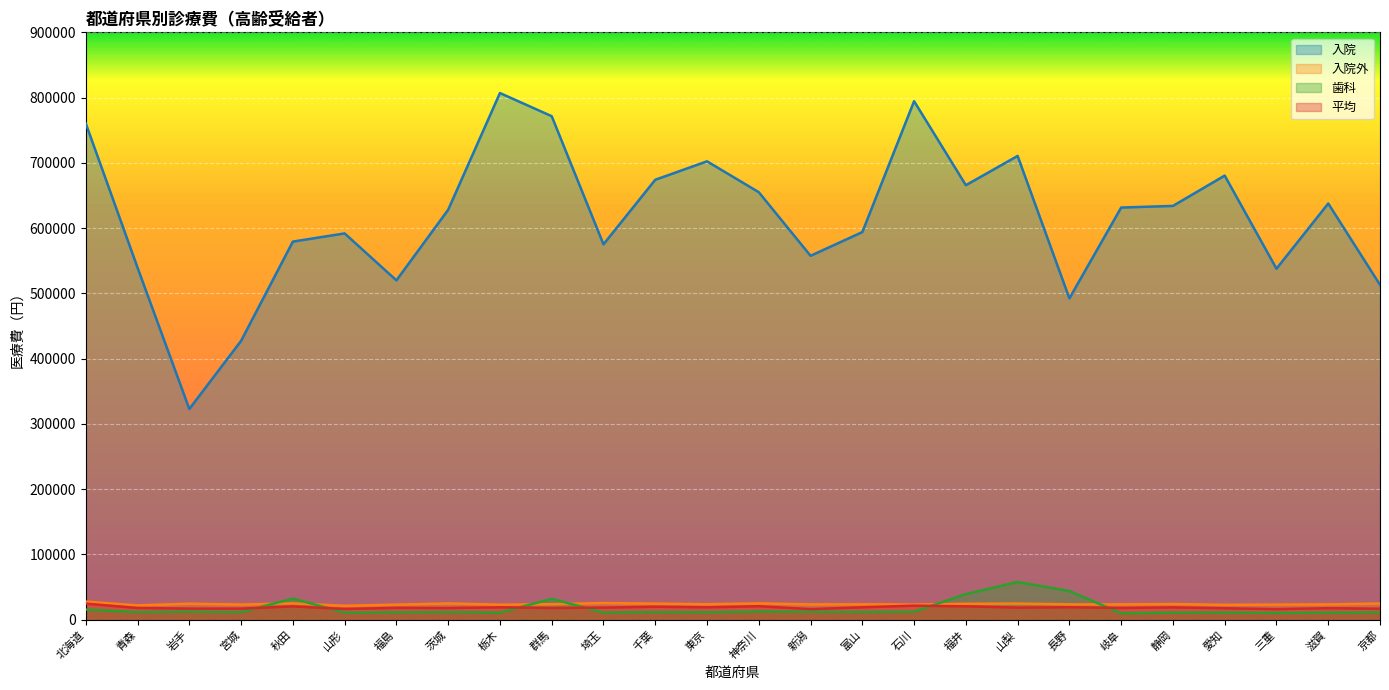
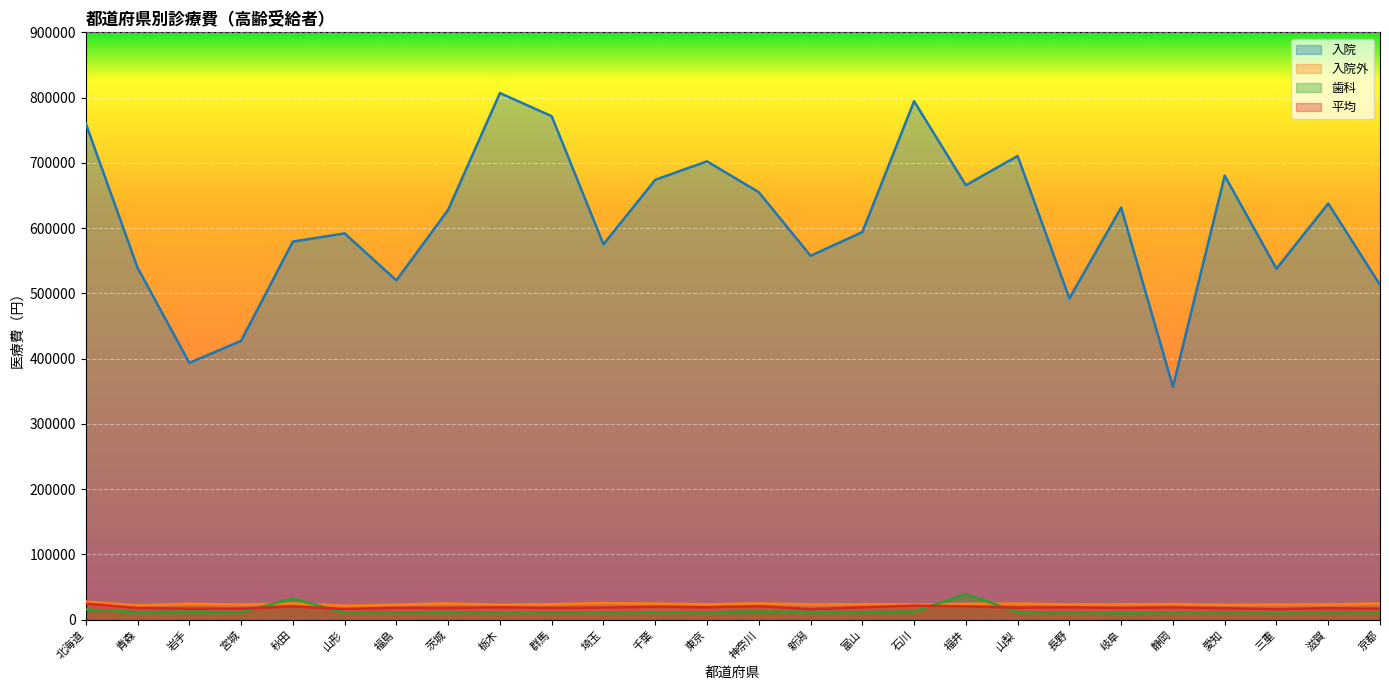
  {
    "入院": {
      "北海道": 760000,
      "青森": 540000,
-     "岩手": 320000,
+     "岩手": 390000,
      "宮城": 430000,
      "秋田": 580000,
      "山形": 590000,
      "福島": 520000,
      "茨城": 630000,
      "栃木": 810000,
      "群馬": 770000,
      "埼玉": 580000,
      "千葉": 670000,
      "東京": 700000,
      "神奈川": 660000,
      "新潟": 560000,
      "富山": 590000,
      "石川": 790000,
      "福井": 670000,
      "山梨": 710000,
      "長野": 490000,
      "岐阜": 630000,
-     "静岡": 630000,
+     "静岡": 360000,
      "愛知": 680000,
      "三重": 540000,
      "滋賀": 640000,
      "京都": 510000
    },
    "歯科": {
      "北海道": 20000,
      "青森": 10000,
      "岩手": 10000,
      "宮城": 10000,
      "秋田": 30000,
      "山形": 10000,
      "福島": 10000,
      "茨城": 10000,
      "栃木": 10000,
-     "群馬": 30000,
+     "群馬": 10000,
      "埼玉": 10000,
      "千葉": 10000,
      "東京": 10000,
      "神奈川": 10000,
      "新潟": 10000,
      "富山": 10000,
      "石川": 10000,
      "福井": 40000,
-     "山梨": 60000,
-     "長野": 40000,
+     "山梨": 10000,
+     "長野": 10000,
      "岐阜": 10000,
      "静岡": 10000,
      "愛知": 10000,
      "三重": 10000,
      "滋賀": 10000,
      "京都": 10000
    }
  }
